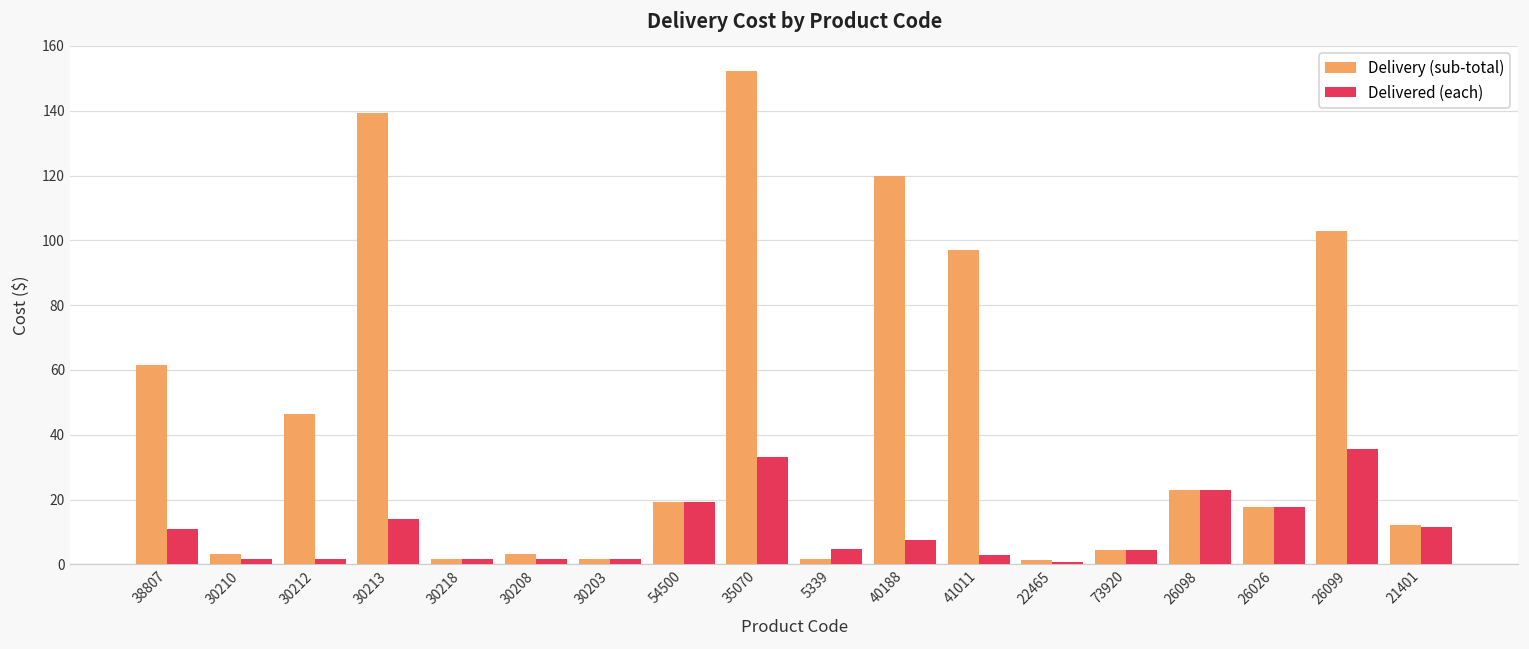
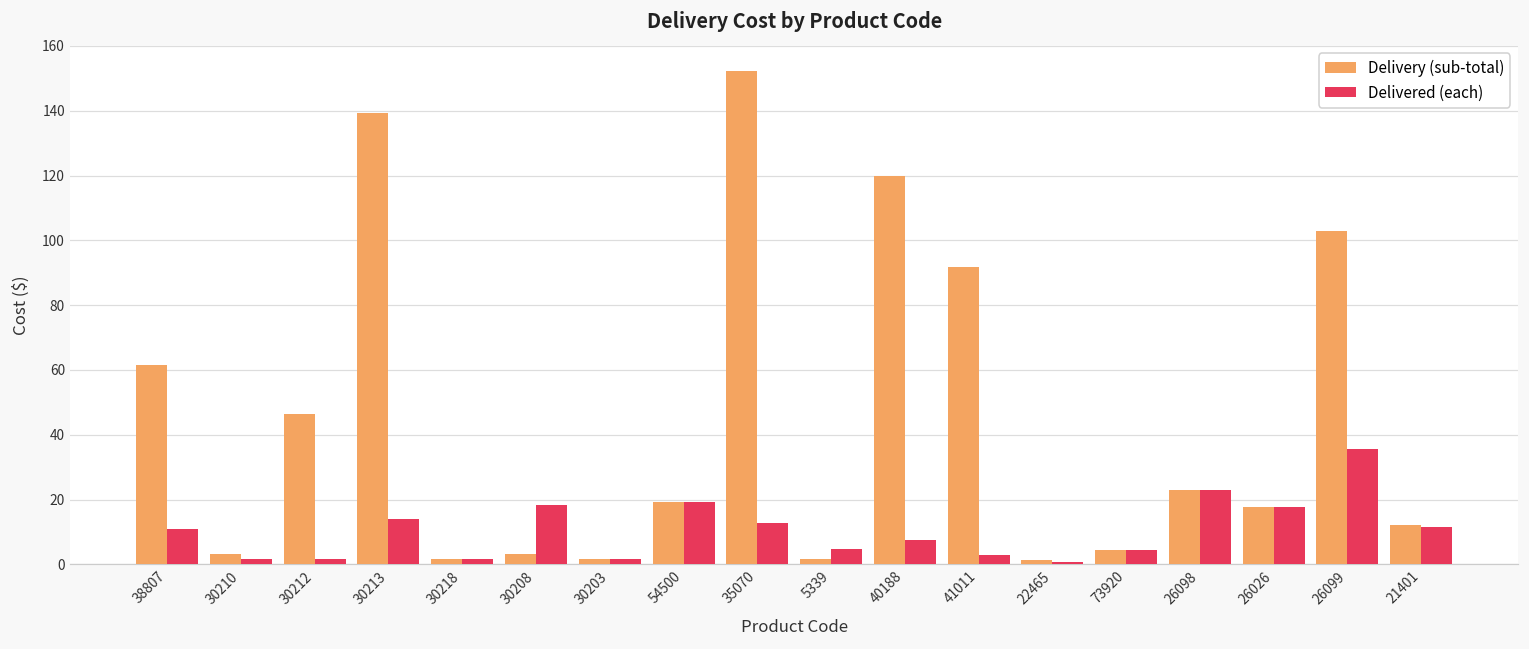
  {
    "Delivery (sub-total)": {
      "38807": 62,
      "30210": 3,
      "30212": 46,
      "30213": 139,
      "30218": 2,
      "30208": 3,
      "30203": 2,
      "54500": 19,
      "35070": 152,
      "5339": 2,
      "40188": 120,
-     "41011": 97,
+     "41011": 92,
      "22465": 2,
      "73920": 4,
      "26098": 23,
      "26026": 18,
      "26099": 103,
      "21401": 12
    },
    "Delivered (each)": {
      "38807": 11,
      "30210": 2,
      "30212": 2,
      "30213": 14,
      "30218": 2,
-     "30208": 2,
+     "30208": 18,
      "30203": 2,
      "54500": 19,
-     "35070": 33,
+     "35070": 13,
      "5339": 5,
      "40188": 8,
      "41011": 3,
      "73920": 4,
      "26098": 23,
      "26026": 18,
      "26099": 36,
      "21401": 12
    }
  }
